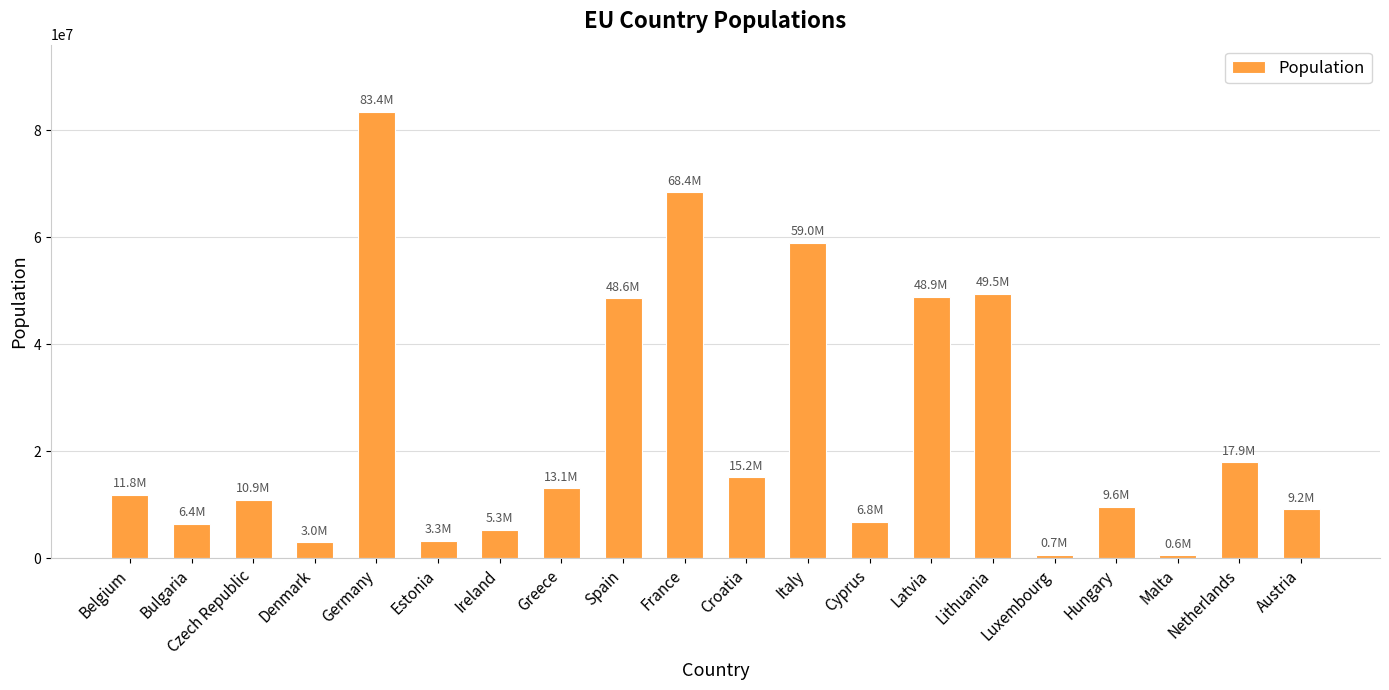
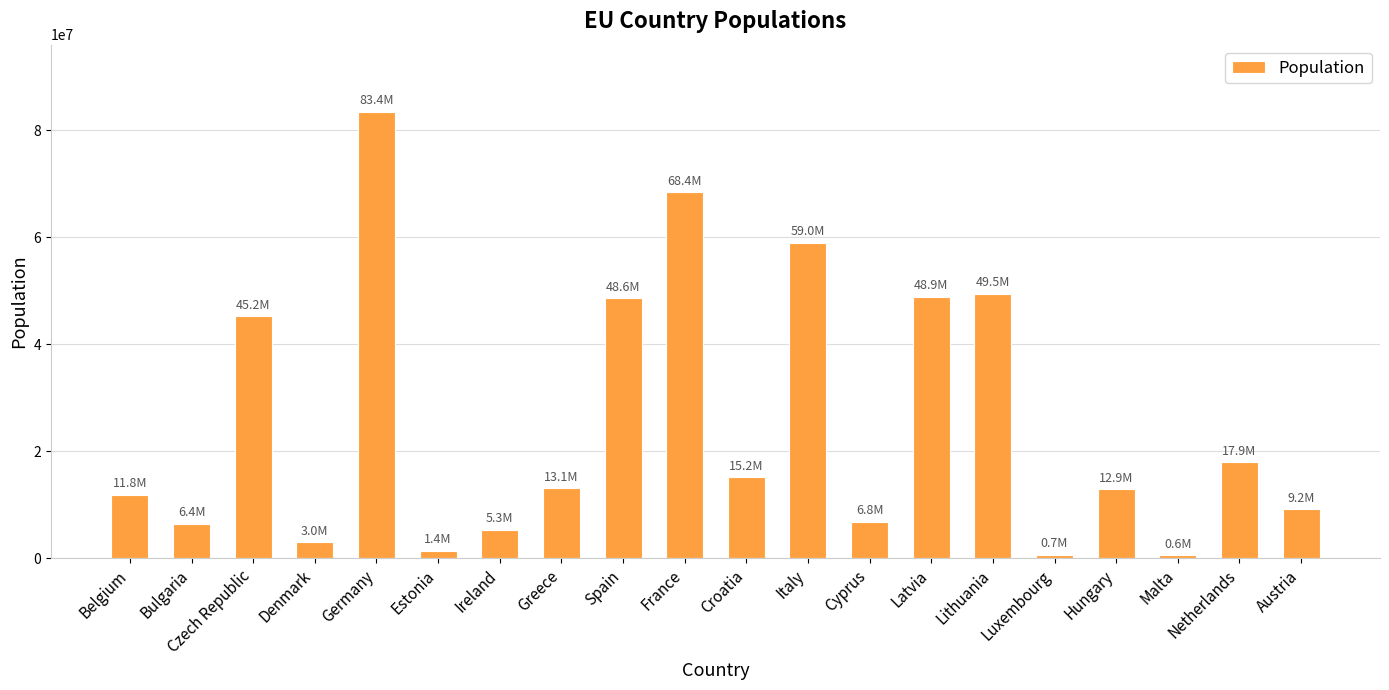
  {
    "Belgium": "11.8M",
    "Bulgaria": "6.4M",
-   "Czech Republic": "10.9M",
+   "Czech Republic": "45.2M",
    "Denmark": "3.0M",
    "Germany": "83.4M",
-   "Estonia": "3.3M",
+   "Estonia": "1.4M",
    "Ireland": "5.3M",
    "Greece": "13.1M",
    "Spain": "48.6M",
    "France": "68.4M",
    "Croatia": "15.2M",
    "Italy": "59.0M",
    "Cyprus": "6.8M",
    "Latvia": "48.9M",
    "Lithuania": "49.5M",
    "Luxembourg": "0.7M",
-   "Hungary": "9.6M",
+   "Hungary": "12.9M",
    "Malta": "0.6M",
    "Netherlands": "17.9M",
    "Austria": "9.2M"
  }
